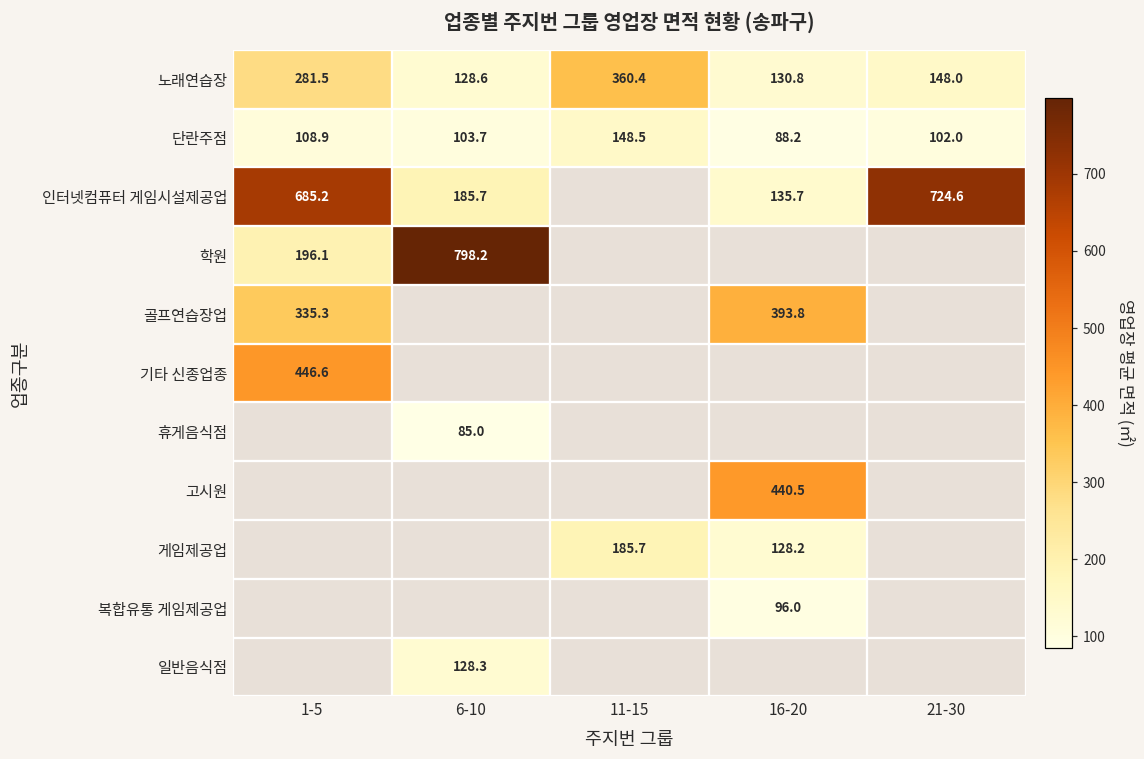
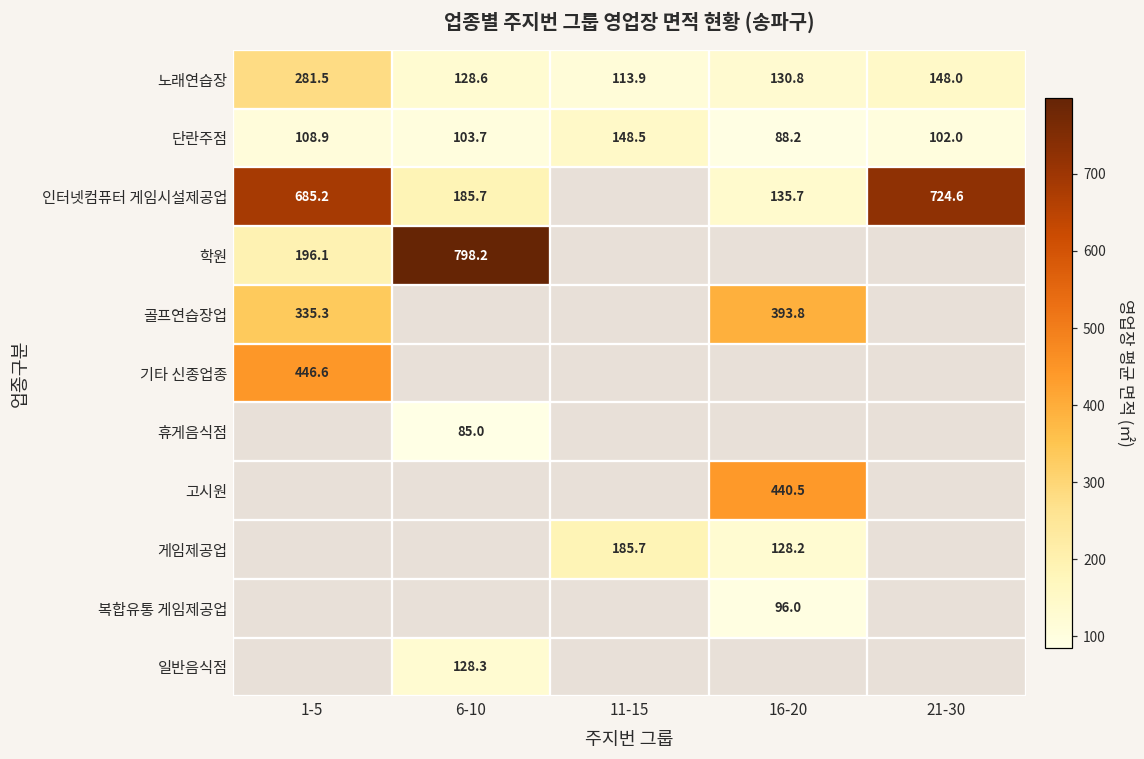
  {
    "노래연습장": {
      "1-5": 281.5,
      "6-10": 128.6,
-     "11-15": 360.4,
+     "11-15": 113.9,
      "16-20": 130.8,
      "21-30": 148.0
    },
    "단란주점": {
      "1-5": 108.9,
      "6-10": 103.7,
      "11-15": 148.5,
      "16-20": 88.2,
      "21-30": 102.0
    },
    "인터넷컴퓨터 게임시설제공업": {
      "1-5": 685.2,
      "6-10": 185.7,
      "16-20": 135.7,
      "21-30": 724.6
    },
    "학원": {
      "1-5": 196.1,
      "6-10": 798.2
    },
    "골프연습장업": {
      "1-5": 335.3,
      "16-20": 393.8
    },
    "기타 신종업종": {
      "1-5": 446.6
    },
    "휴게음식점": {
      "6-10": 85.0
    },
    "고시원": {
      "16-20": 440.5
    },
    "게임제공업": {
      "11-15": 185.7,
      "16-20": 128.2
    },
    "복합유통 게임제공업": {
      "16-20": 96.0
    },
    "일반음식점": {
      "6-10": 128.3
    }
  }
